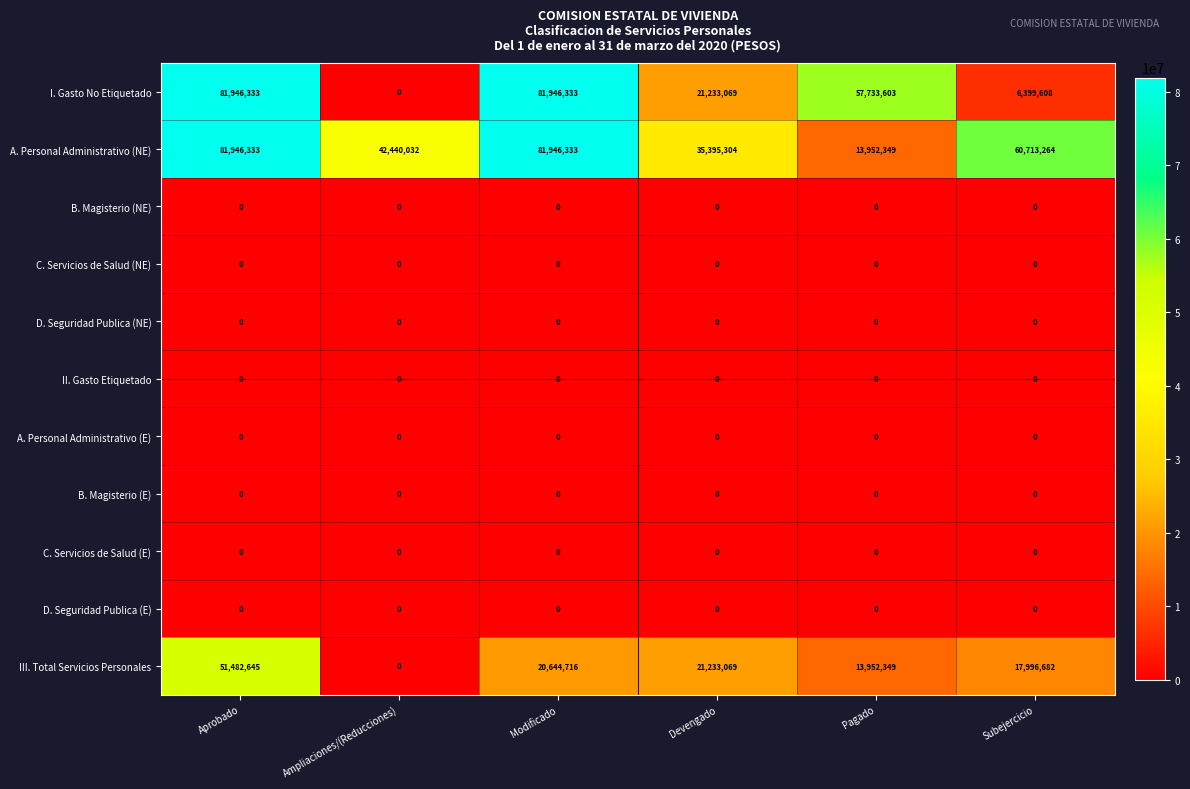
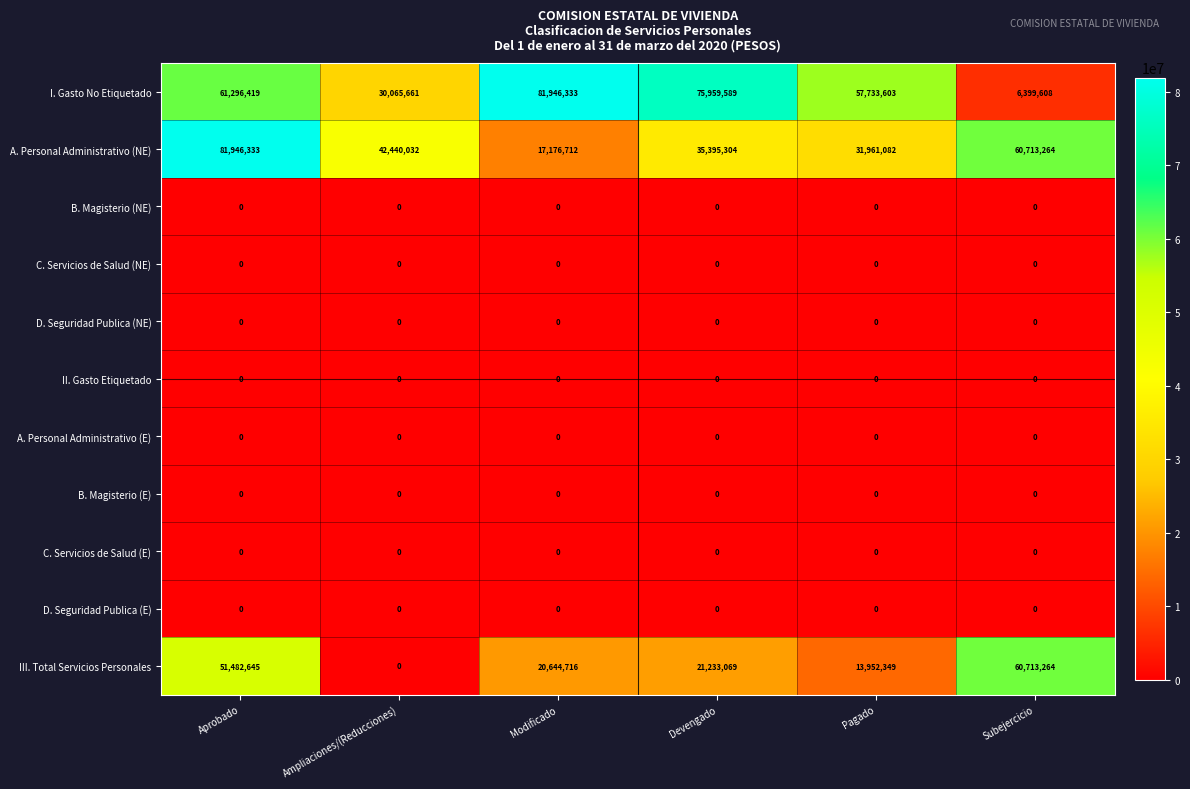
  {
    "I. Gasto No Etiquetado": {
-     "Aprobado": "81,946,333",
-     "Ampliaciones/(Reducciones)": "0",
+     "Aprobado": "61,296,419",
+     "Ampliaciones/(Reducciones)": "30,065,661",
      "Modificado": "81,946,333",
-     "Devengado": "21,233,069",
+     "Devengado": "75,959,589",
      "Pagado": "57,733,603",
      "Subejercicio": "6,399,608"
    },
    "A. Personal Administrativo (NE)": {
      "Aprobado": "81,946,333",
      "Ampliaciones/(Reducciones)": "42,440,032",
-     "Modificado": "81,946,333",
+     "Modificado": "17,176,712",
      "Devengado": "35,395,304",
-     "Pagado": "13,952,349",
+     "Pagado": "31,961,082",
      "Subejercicio": "60,713,264"
    },
    "B. Magisterio (NE)": {
      "Aprobado": "0",
      "Ampliaciones/(Reducciones)": "0",
      "Modificado": "0",
      "Devengado": "0",
      "Pagado": "0",
      "Subejercicio": "0"
    },
    "C. Servicios de Salud (NE)": {
      "Aprobado": "0",
      "Ampliaciones/(Reducciones)": "0",
      "Modificado": "0",
      "Devengado": "0",
      "Pagado": "0",
      "Subejercicio": "0"
    },
    "D. Seguridad Publica (NE)": {
      "Aprobado": "0",
      "Ampliaciones/(Reducciones)": "0",
      "Modificado": "0",
      "Devengado": "0",
      "Pagado": "0",
      "Subejercicio": "0"
    },
    "II. Gasto Etiquetado": {
      "Aprobado": "0",
      "Ampliaciones/(Reducciones)": "0",
      "Modificado": "0",
      "Devengado": "0",
      "Pagado": "0",
      "Subejercicio": "0"
    },
    "A. Personal Administrativo (E)": {
      "Aprobado": "0",
      "Ampliaciones/(Reducciones)": "0",
      "Modificado": "0",
      "Devengado": "0",
      "Pagado": "0",
      "Subejercicio": "0"
    },
    "B. Magisterio (E)": {
      "Aprobado": "0",
      "Ampliaciones/(Reducciones)": "0",
      "Modificado": "0",
      "Devengado": "0",
      "Pagado": "0",
      "Subejercicio": "0"
    },
    "C. Servicios de Salud (E)": {
      "Aprobado": "0",
      "Ampliaciones/(Reducciones)": "0",
      "Modificado": "0",
      "Devengado": "0",
      "Pagado": "0",
      "Subejercicio": "0"
    },
    "D. Seguridad Publica (E)": {
      "Aprobado": "0",
      "Ampliaciones/(Reducciones)": "0",
      "Modificado": "0",
      "Devengado": "0",
      "Pagado": "0",
      "Subejercicio": "0"
    },
    "III. Total Servicios Personales": {
      "Aprobado": "51,482,645",
      "Ampliaciones/(Reducciones)": "0",
      "Modificado": "20,644,716",
      "Devengado": "21,233,069",
      "Pagado": "13,952,349",
-     "Subejercicio": "17,996,682"
+     "Subejercicio": "60,713,264"
    }
  }
